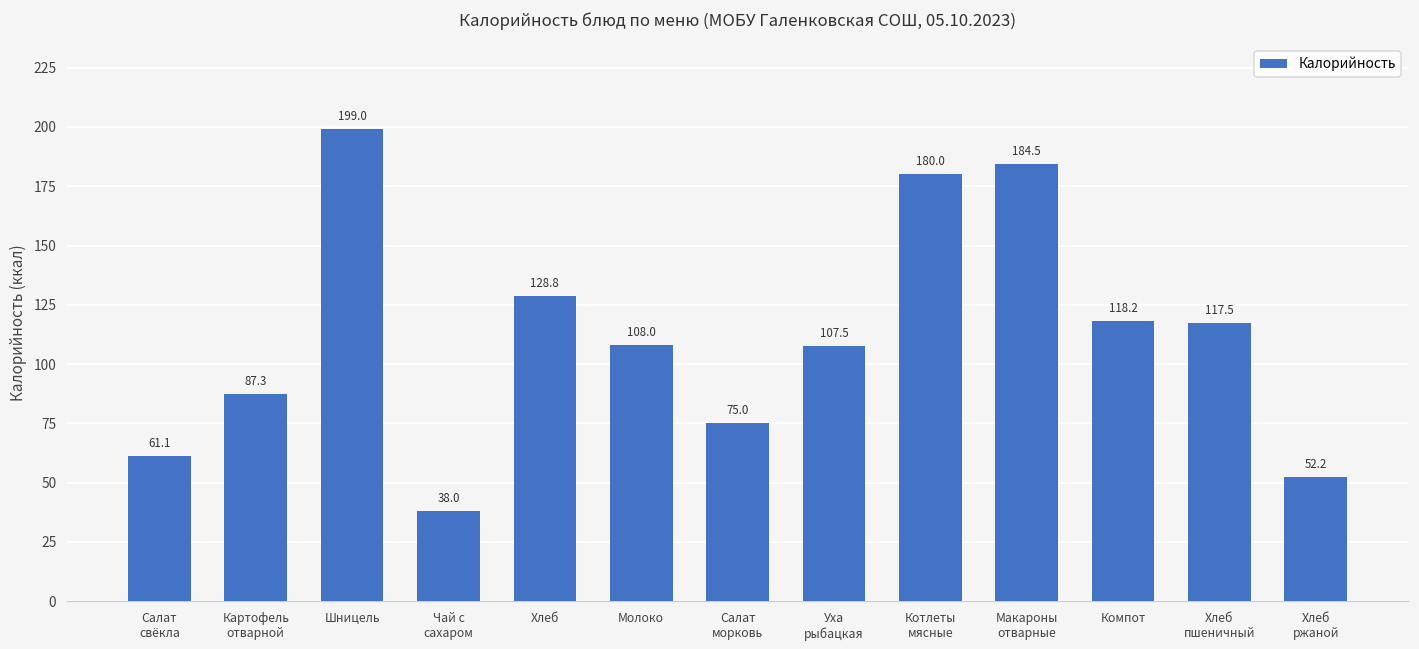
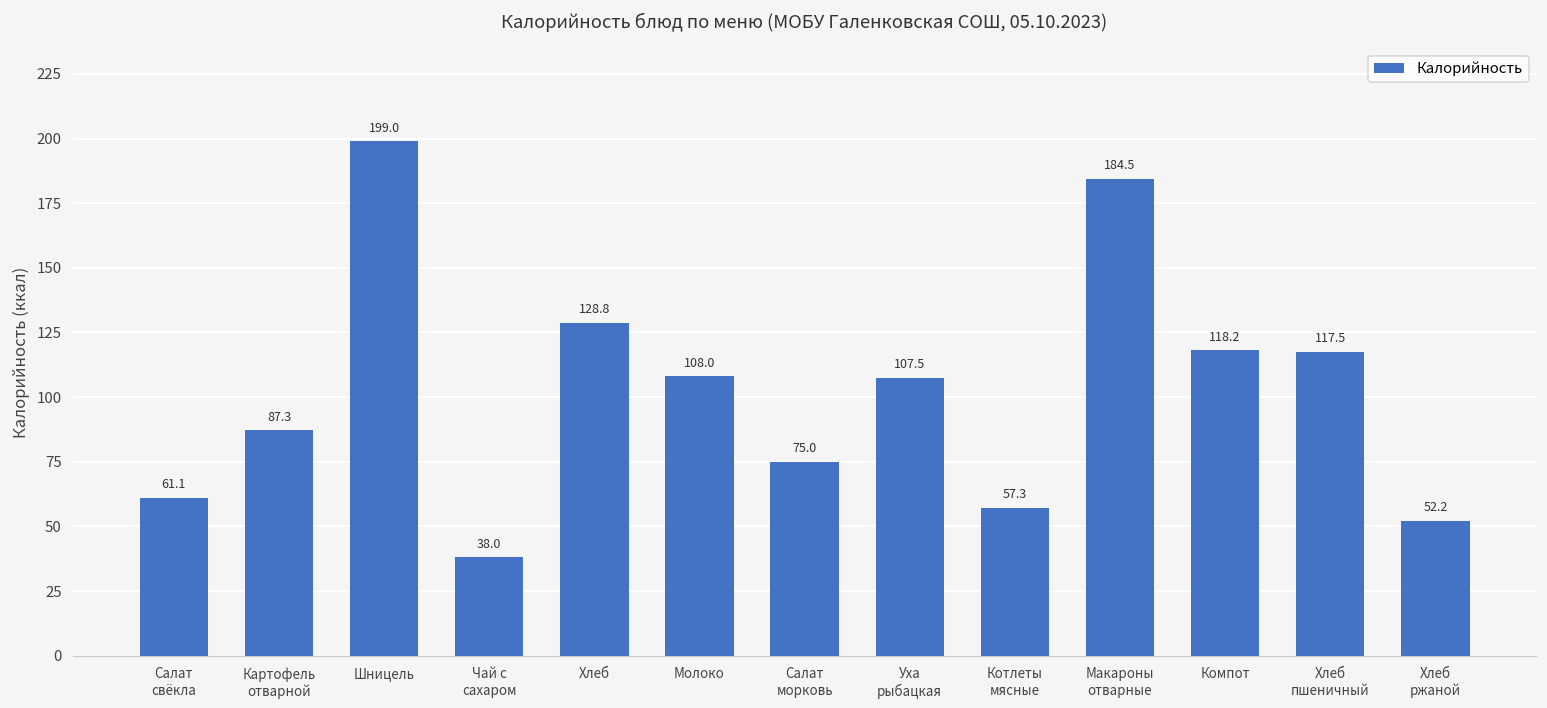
  {
    "Салат свёкла": 61.1,
    "Картофель отварной": 87.3,
    "Шницель": 199.0,
    "Чай с сахаром": 38.0,
    "Хлеб": 128.8,
    "Молоко": 108.0,
    "Салат морковь": 75.0,
    "Уха рыбацкая": 107.5,
-   "Котлеты мясные": 180.0,
+   "Котлеты мясные": 57.3,
    "Макароны отварные": 184.5,
    "Компот": 118.2,
    "Хлеб пшеничный": 117.5,
    "Хлеб ржаной": 52.2
  }
